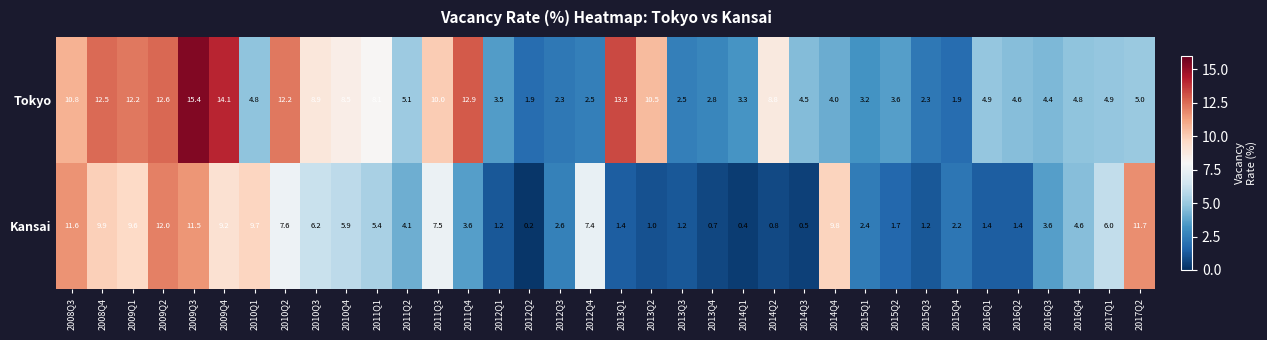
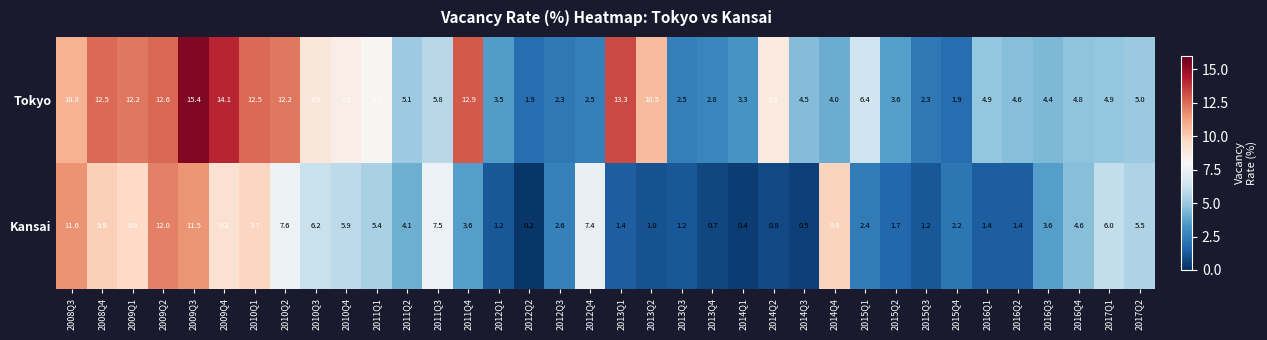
  {
    "Tokyo": {
      "2008Q3": 10.8,
      "2008Q4": 12.5,
      "2009Q1": 12.2,
      "2009Q2": 12.6,
      "2009Q3": 15.4,
      "2009Q4": 14.1,
-     "2010Q1": 4.8,
+     "2010Q1": 12.5,
      "2010Q2": 12.2,
      "2011Q2": 5.1,
-     "2011Q3": 10.0,
+     "2011Q3": 5.8,
      "2011Q4": 12.9,
      "2012Q1": 3.5,
      "2012Q2": 1.9,
      "2012Q3": 2.3,
      "2012Q4": 2.5,
      "2013Q1": 13.3,
      "2013Q2": 10.5,
      "2013Q3": 2.5,
      "2013Q4": 2.8,
      "2014Q1": 3.3,
      "2014Q3": 4.5,
      "2014Q4": 4.0,
-     "2015Q1": 3.2,
+     "2015Q1": 6.4,
      "2015Q2": 3.6,
      "2015Q3": 2.3,
      "2015Q4": 1.9,
      "2016Q1": 4.9,
      "2016Q2": 4.6,
      "2016Q3": 4.4,
      "2016Q4": 4.8,
      "2017Q1": 4.9,
      "2017Q2": 5.0
    },
    "Kansai": {
      "2008Q3": 11.6,
      "2008Q4": 9.9,
      "2009Q1": 9.6,
      "2009Q2": 12.0,
      "2009Q3": 11.5,
      "2010Q1": 9.7,
      "2010Q2": 7.6,
      "2010Q3": 6.2,
      "2010Q4": 5.9,
      "2011Q1": 5.4,
      "2011Q2": 4.1,
      "2011Q3": 7.5,
      "2011Q4": 3.6,
      "2012Q1": 1.2,
      "2012Q2": 0.2,
      "2012Q3": 2.6,
      "2012Q4": 7.4,
      "2013Q1": 1.4,
      "2013Q2": 1.0,
      "2013Q3": 1.2,
      "2013Q4": 0.7,
      "2014Q1": 0.4,
      "2014Q2": 0.8,
      "2014Q3": 0.5,
      "2014Q4": 9.8,
      "2015Q1": 2.4,
      "2015Q2": 1.7,
      "2015Q3": 1.2,
      "2015Q4": 2.2,
      "2016Q1": 1.4,
      "2016Q2": 1.4,
      "2016Q3": 3.6,
      "2016Q4": 4.6,
      "2017Q1": 6.0,
-     "2017Q2": 11.7
+     "2017Q2": 5.5
    }
  }
